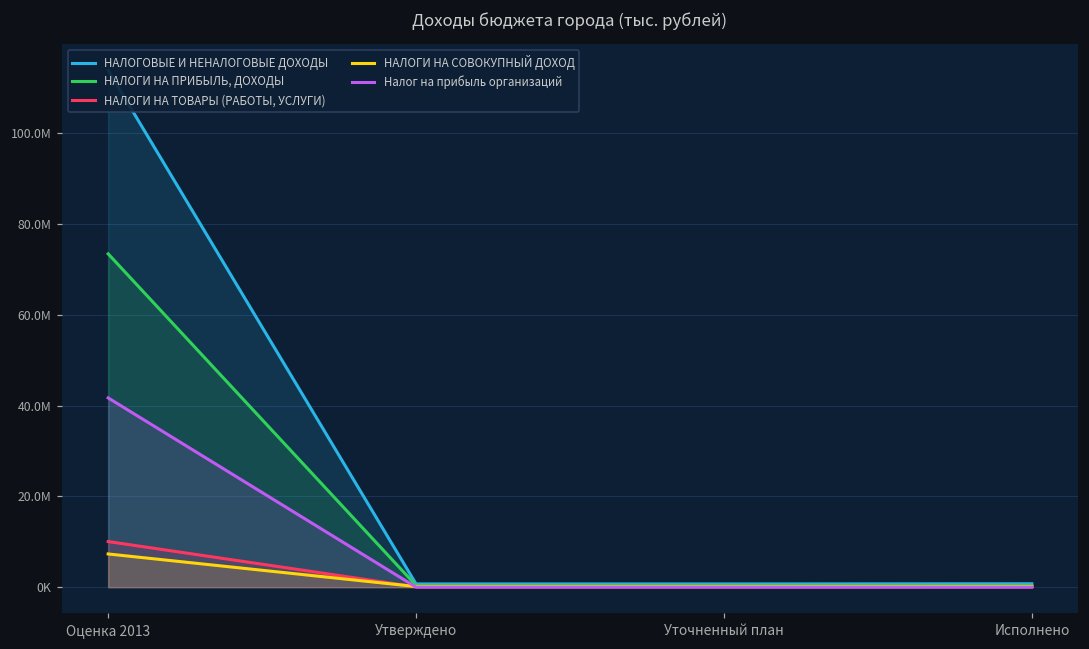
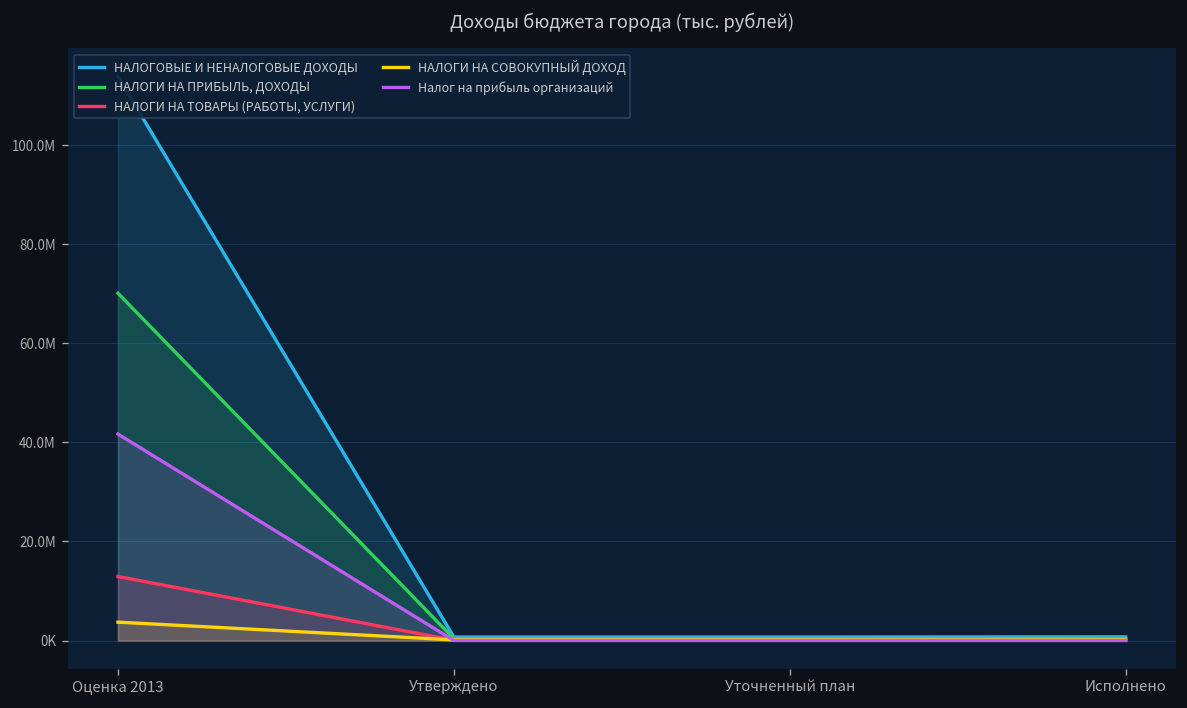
  {
    "НАЛОГИ НА ПРИБЫЛЬ, ДОХОДЫ": {
-     "Оценка 2013": 73000000
+     "Оценка 2013": 70000000
    },
    "НАЛОГИ НА ТОВАРЫ (РАБОТЫ, УСЛУГИ)": {
-     "Оценка 2013": 10000000
+     "Оценка 2013": 13000000
    },
    "НАЛОГИ НА СОВОКУПНЫЙ ДОХОД": {
-     "Оценка 2013": 7000000
+     "Оценка 2013": 4000000
    },
    "Налог на прибыль организаций": {
      "Оценка 2013": 42000000
    }
  }
